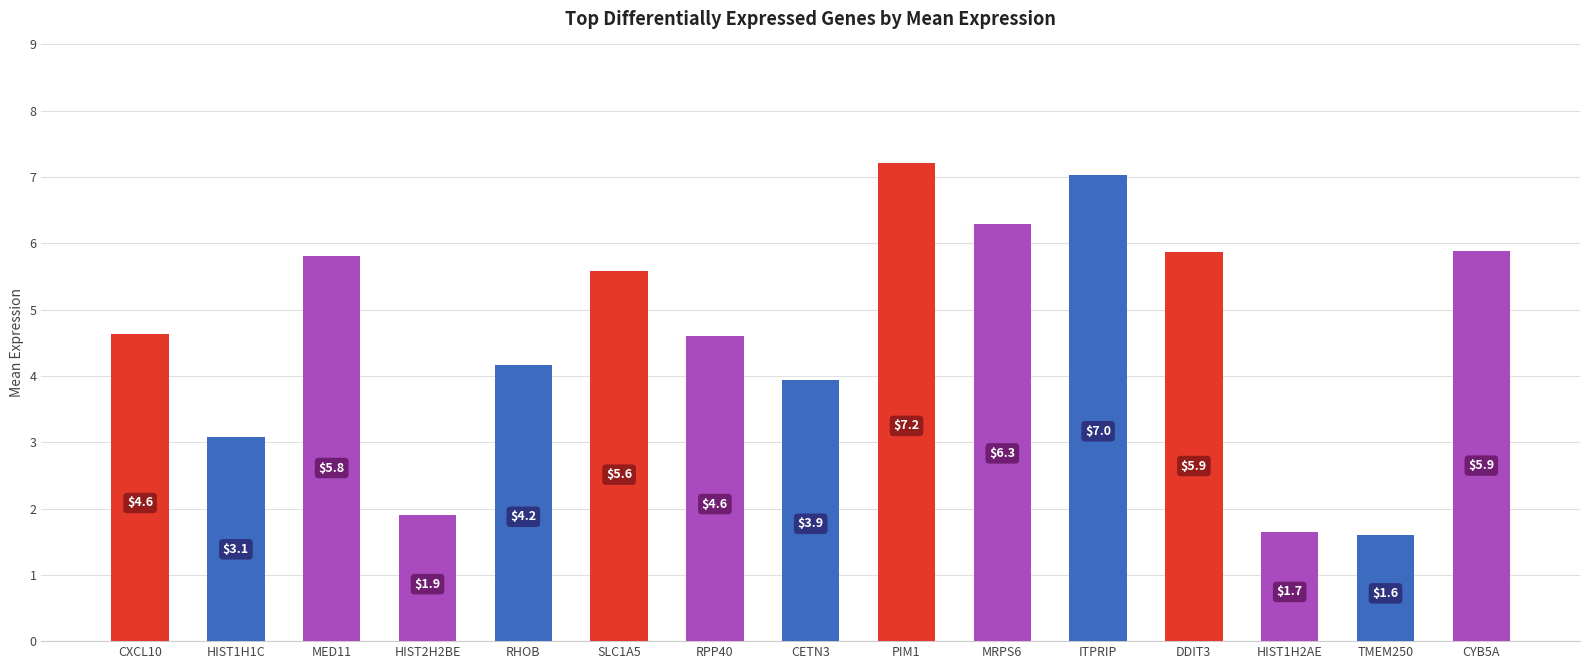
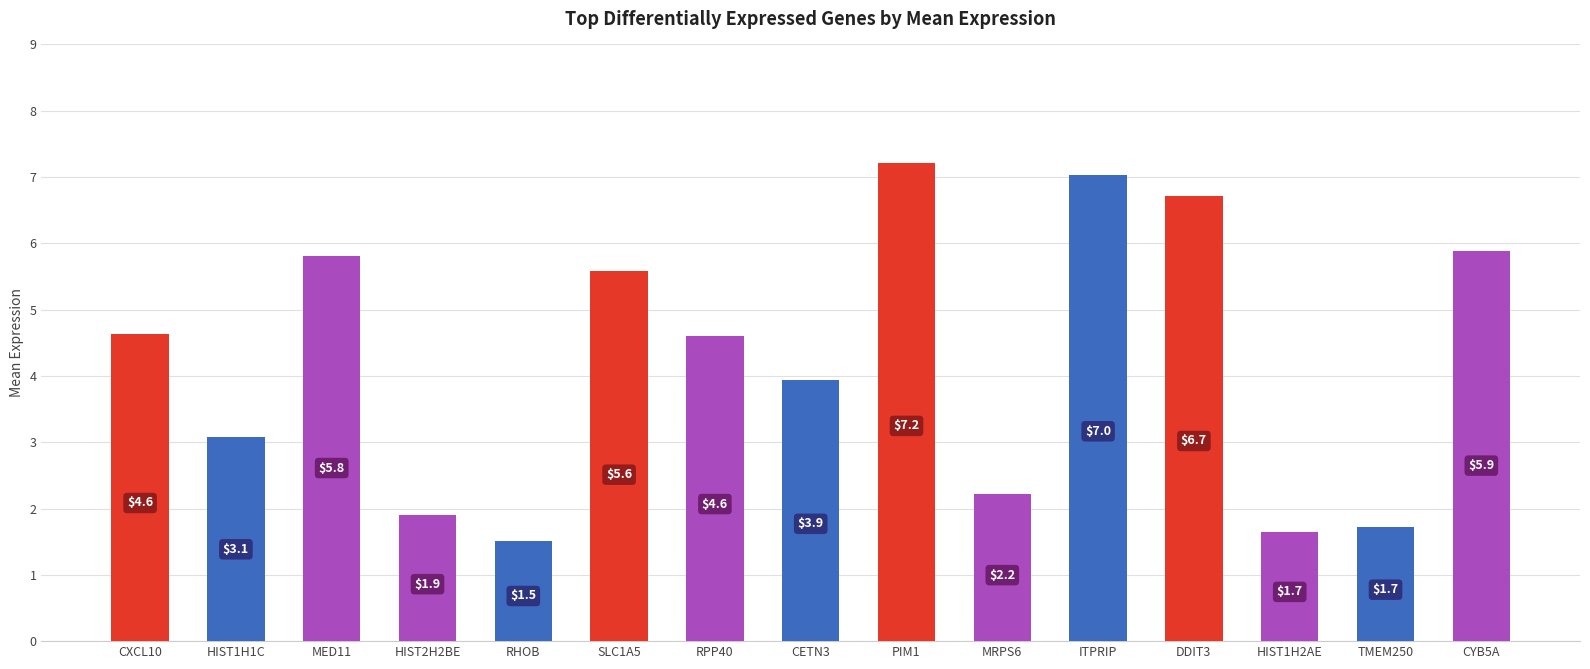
  {
-   "RHOB": "$4.2",
-   "MRPS6": "$6.3",
-   "DDIT3": "$5.9",
-   "TMEM250": "$1.6"
+   "RHOB": "$1.5",
+   "MRPS6": "$2.2",
+   "DDIT3": "$6.7",
+   "TMEM250": "$1.7"
  }
